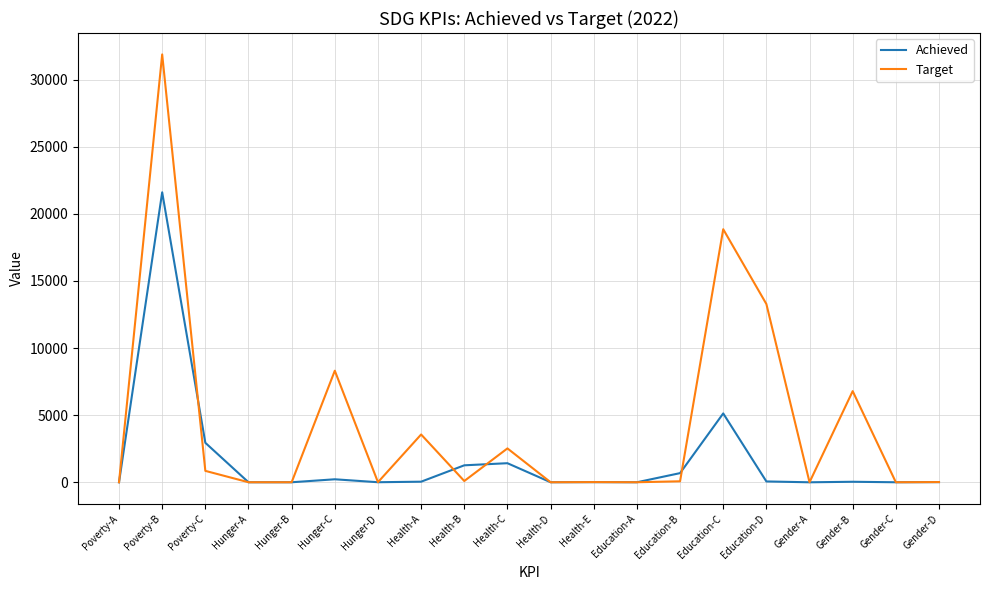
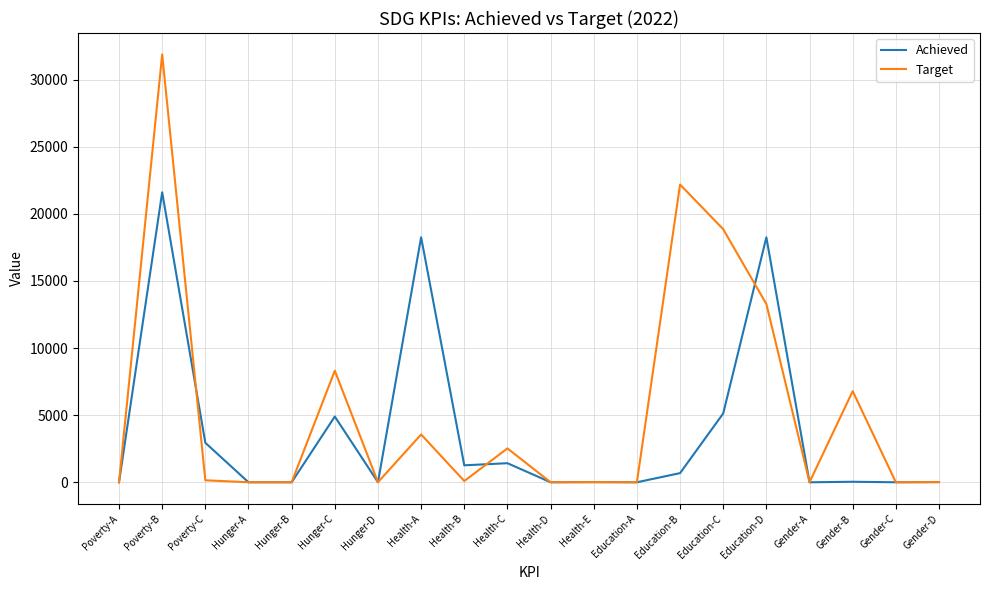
  {
    "Achieved": {
      "Poverty-B": 21600,
      "Poverty-C": 2900,
-     "Hunger-C": 200,
-     "Health-A": 0,
+     "Hunger-C": 4900,
+     "Health-A": 18300,
      "Health-B": 1300,
      "Health-C": 1400,
      "Education-B": 700,
      "Education-C": 5100,
-     "Education-D": 100,
+     "Education-D": 18300,
      "Gender-B": 0
    },
    "Target": {
      "Poverty-B": 31900,
-     "Poverty-C": 900,
+     "Poverty-C": 200,
      "Hunger-C": 8300,
      "Health-A": 3600,
      "Health-B": 100,
      "Health-C": 2500,
-     "Education-B": 100,
+     "Education-B": 22200,
      "Education-C": 18900,
      "Education-D": 13300,
      "Gender-B": 6800
    }
  }
